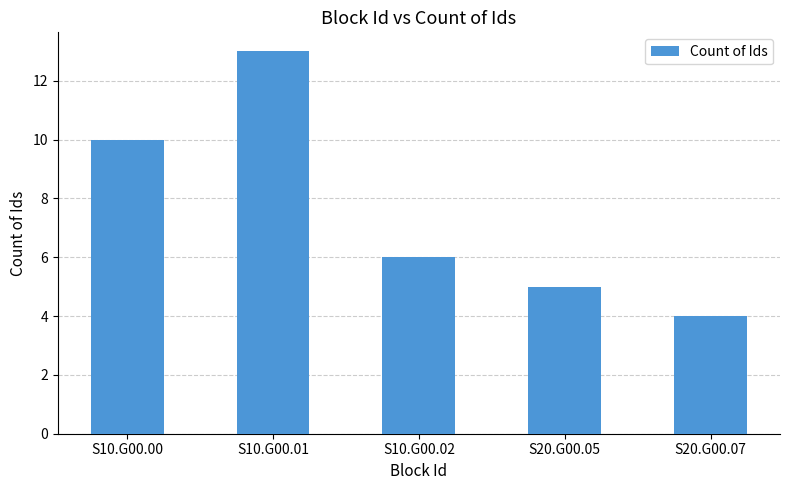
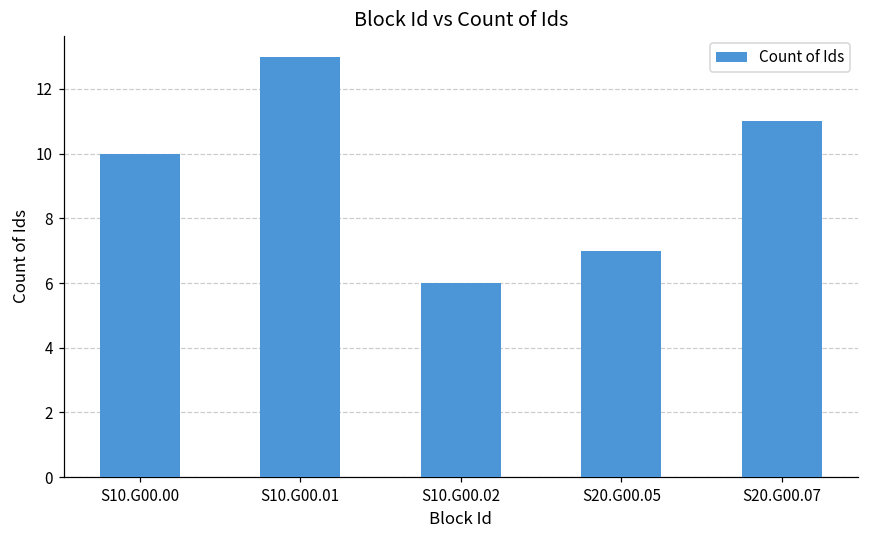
  {
    "S10.G00.00": 10,
    "S10.G00.01": 13,
    "S10.G00.02": 6,
-   "S20.G00.05": 5,
-   "S20.G00.07": 4
+   "S20.G00.05": 7,
+   "S20.G00.07": 11
  }
